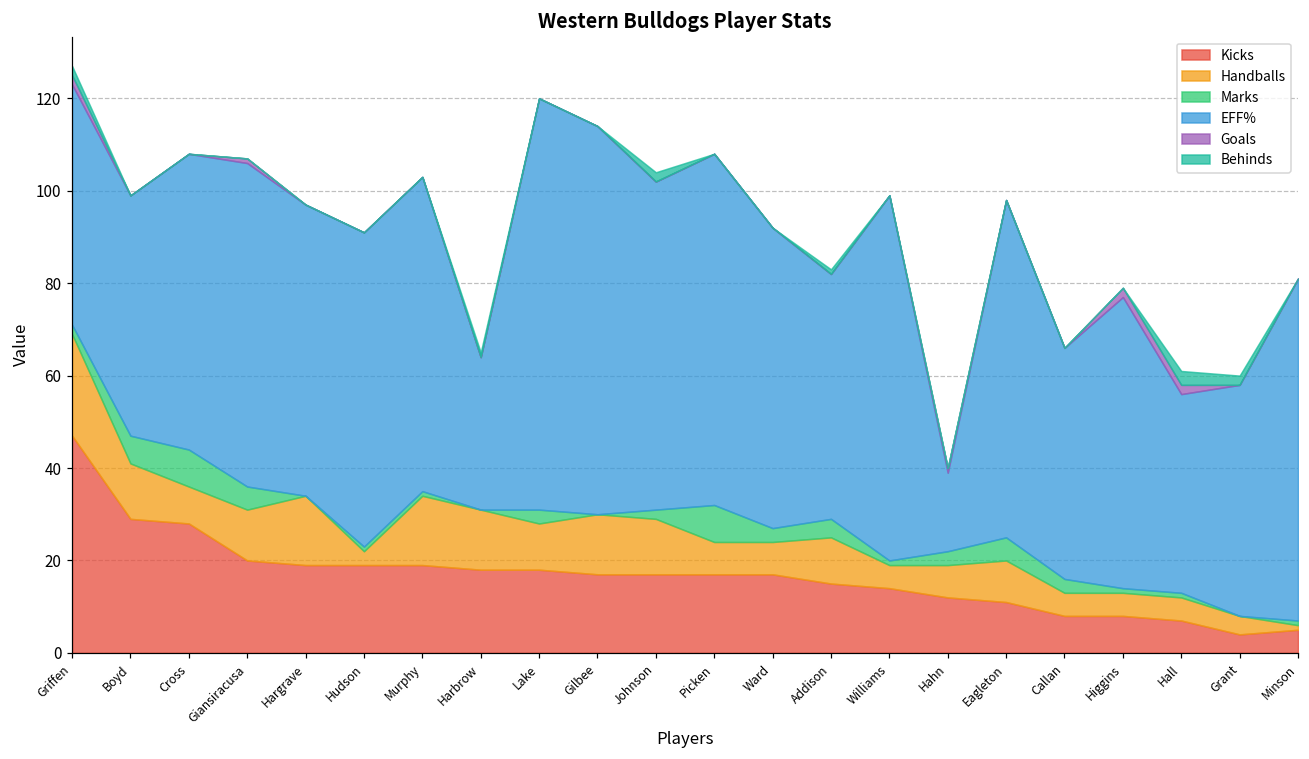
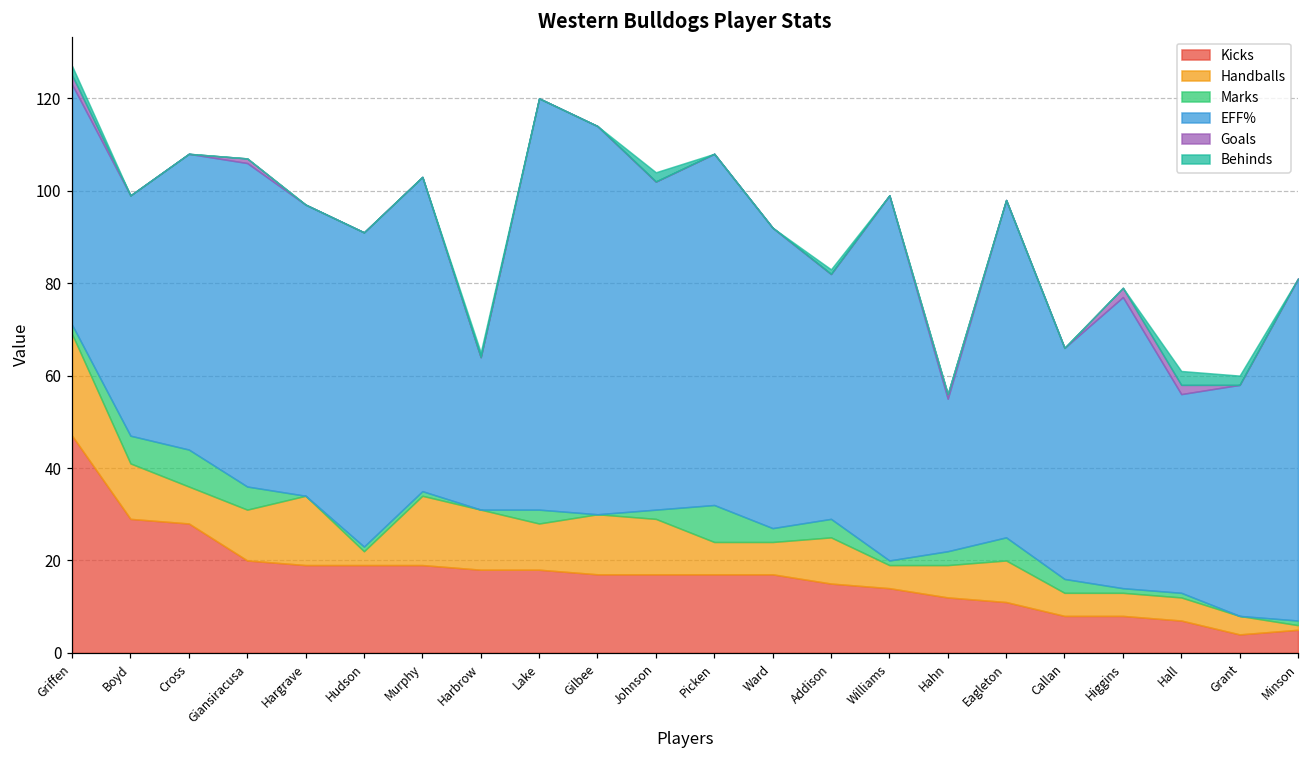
  {
    "Kicks": {
      "Griffen": 47,
      "Boyd": 29,
      "Cross": 28,
      "Giansiracusa": 20,
      "Hargrave": 19,
      "Hudson": 19,
      "Murphy": 19,
      "Harbrow": 18,
      "Lake": 18,
      "Gilbee": 17,
      "Johnson": 17,
      "Picken": 17,
      "Ward": 17,
      "Addison": 15,
      "Williams": 14,
      "Hahn": 12,
      "Eagleton": 11,
      "Callan": 8,
      "Higgins": 8,
      "Hall": 7,
      "Grant": 4,
      "Minson": 5
    },
    "Handballs": {
      "Griffen": 22,
      "Boyd": 12,
      "Cross": 8,
      "Giansiracusa": 11,
      "Hudson": 3,
      "Murphy": 15,
      "Lake": 10,
      "Johnson": 12,
      "Picken": 7,
      "Ward": 7,
      "Addison": 10,
      "Williams": 5,
      "Hahn": 7,
      "Eagleton": 9,
      "Callan": 5,
      "Higgins": 5,
      "Hall": 5,
      "Minson": 1
    },
    "EFF%": {
      "Griffen": 52,
      "Giansiracusa": 70,
-     "Hahn": 17,
+     "Hahn": 33,
      "Higgins": 63,
      "Hall": 43
    },
    "Goals": {
      "Griffen": 2,
      "Hall": 2
    }
  }
